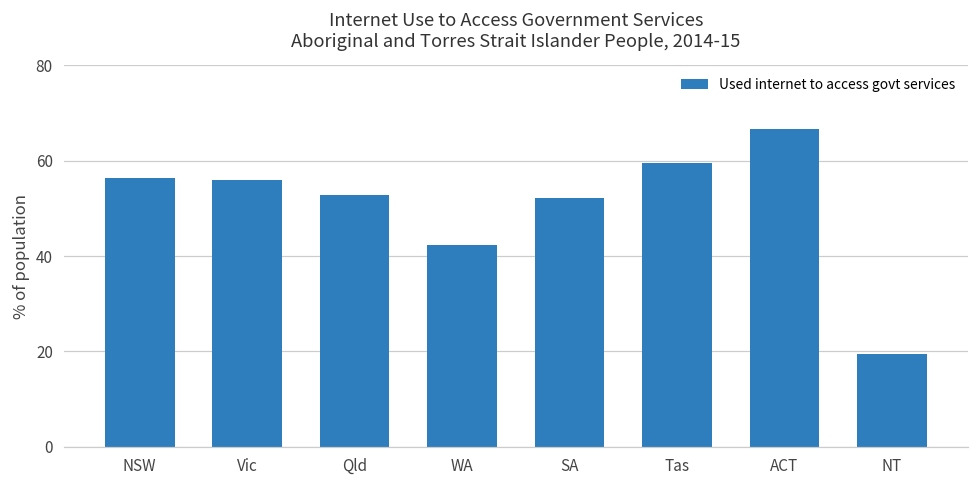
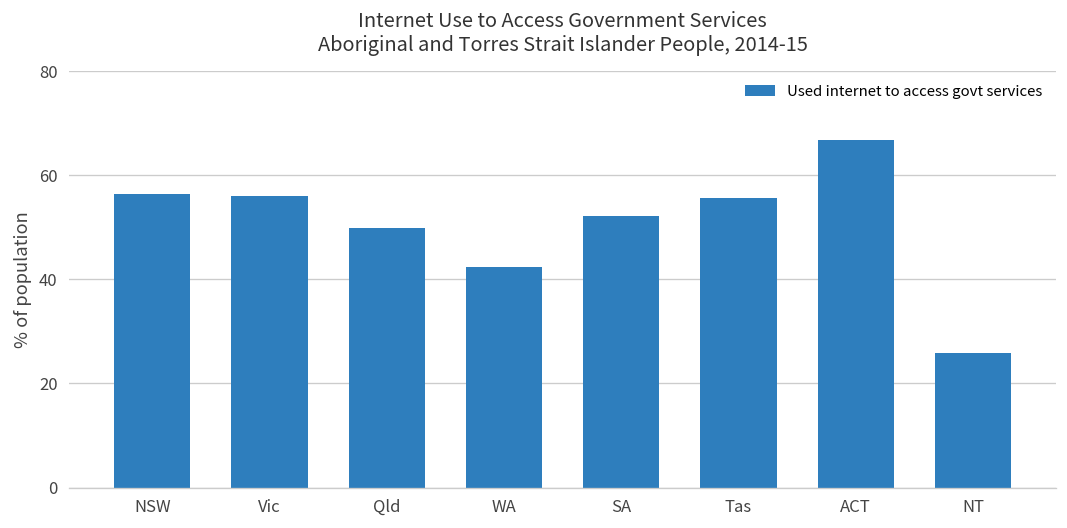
  {
    "NSW": 56,
    "Vic": 56,
-   "Qld": 53,
+   "Qld": 50,
    "WA": 42,
    "SA": 52,
-   "Tas": 60,
+   "Tas": 56,
    "ACT": 67,
-   "NT": 19
+   "NT": 26
  }
